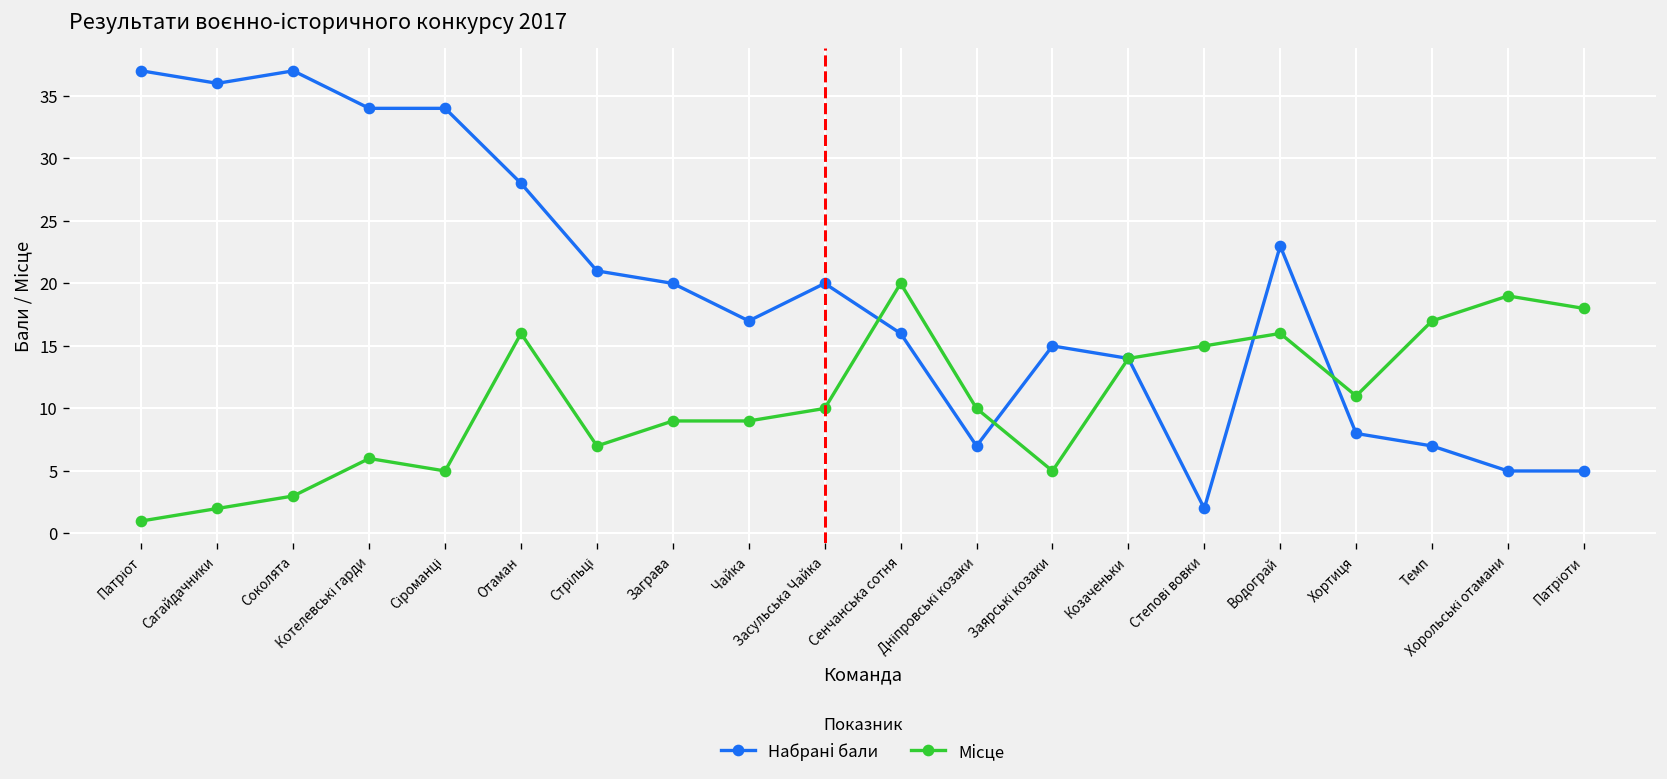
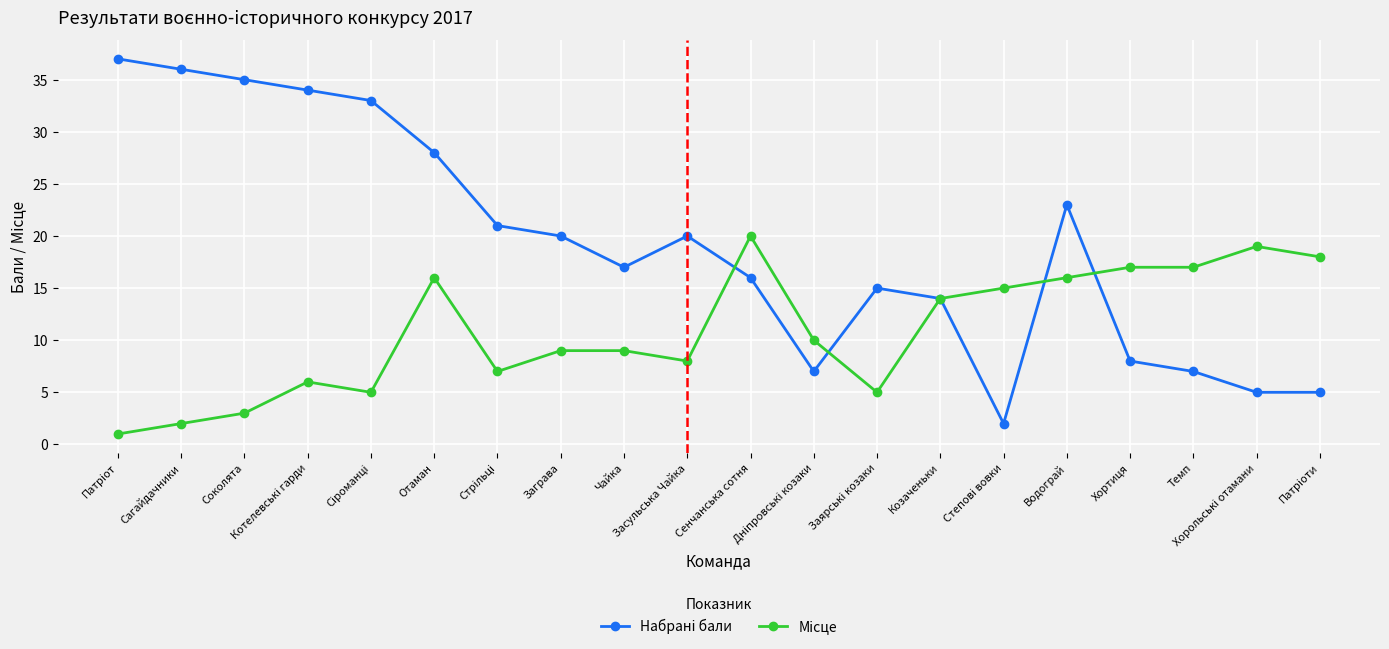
  {
    "Набрані бали": {
      "Патріот": 37,
      "Сагайдачники": 36,
-     "Соколята": 37,
+     "Соколята": 35,
      "Котелевські гарди": 34,
-     "Сіроманці": 34,
+     "Сіроманці": 33,
      "Отаман": 28,
      "Стрільці": 21,
      "Заграва": 20,
      "Чайка": 17,
      "Засульська Чайка": 20,
      "Сенчанська сотня": 16,
      "Дніпровські козаки": 7,
      "Заярські козаки": 15,
      "Степові вовки": 2,
      "Водограй": 23,
      "Хортиця": 8,
      "Темп": 7,
      "Хорольські отамани": 5,
      "Патріоти": 5
    },
    "Місце": {
      "Патріот": 1,
      "Сагайдачники": 2,
      "Соколята": 3,
      "Котелевські гарди": 6,
      "Сіроманці": 5,
      "Отаман": 16,
      "Стрільці": 7,
      "Заграва": 9,
      "Чайка": 9,
-     "Засульська Чайка": 10,
+     "Засульська Чайка": 8,
      "Сенчанська сотня": 20,
      "Дніпровські козаки": 10,
      "Заярські козаки": 5,
      "Степові вовки": 15,
      "Водограй": 16,
-     "Хортиця": 11,
+     "Хортиця": 17,
      "Темп": 17,
      "Хорольські отамани": 19,
      "Патріоти": 18
    }
  }
